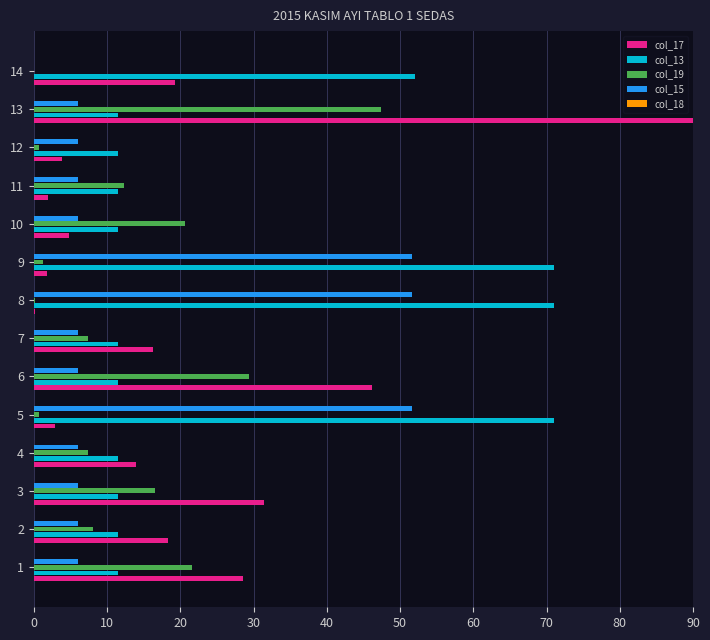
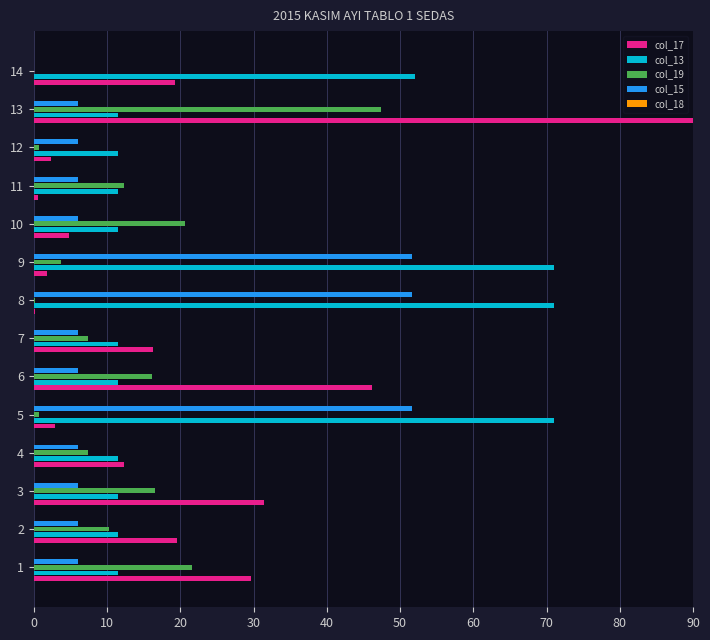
  {
    "col_17": {
      "14": 19,
      "13": 90,
-     "12": 4,
-     "11": 2,
+     "12": 2,
+     "11": 1,
      "10": 5,
      "9": 2,
      "7": 16,
      "6": 46,
      "5": 3,
-     "4": 14,
+     "4": 12,
      "3": 32,
-     "2": 18,
-     "1": 29
+     "2": 20,
+     "1": 30
    },
    "col_19": {
      "14": 0,
      "13": 47,
      "12": 1,
      "11": 12,
      "10": 21,
-     "9": 1,
+     "9": 4,
      "7": 7,
-     "6": 29,
+     "6": 16,
      "5": 1,
      "4": 7,
      "3": 17,
-     "2": 8,
+     "2": 10,
      "1": 22
    },
    "col_18": {
      "14": 0,
      "13": 0,
      "12": 0,
      "11": 0,
      "10": 0,
      "8": 0,
      "7": 0,
      "6": 0,
      "4": 0,
      "3": 0,
      "2": 0,
      "1": 0
    }
  }
